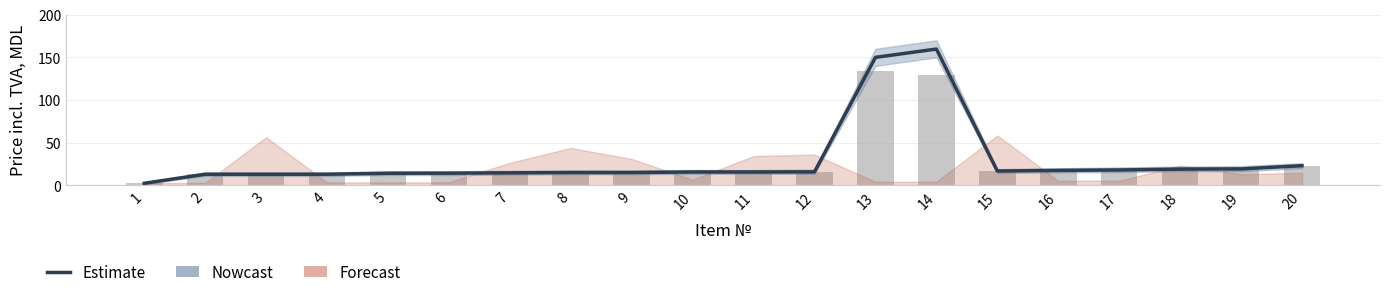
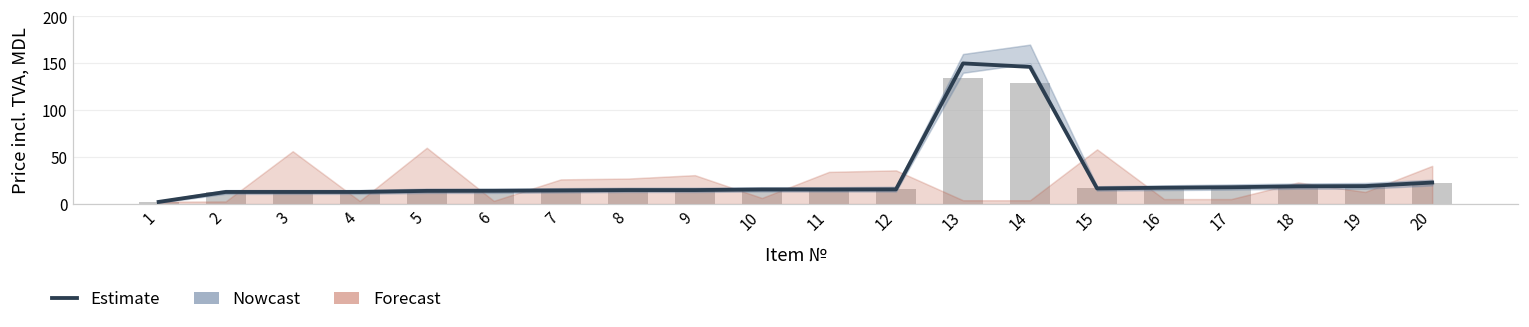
  {
    "Forecast": {
      "3": 60,
      "4": 0,
-     "5": 0,
+     "5": 60,
      "6": 0,
      "7": 30,
-     "8": 40,
+     "8": 30,
      "9": 30,
      "10": 10,
      "11": 30,
      "12": 40,
      "13": 0,
      "14": 0,
      "15": 60,
      "16": 10,
      "17": 10,
      "19": 10,
-     "20": 10
+     "20": 40
    },
    "Estimate": {
      "13": 150,
-     "14": 160,
+     "14": 150,
      "18": 20,
      "19": 20,
      "20": 20
    }
  }
